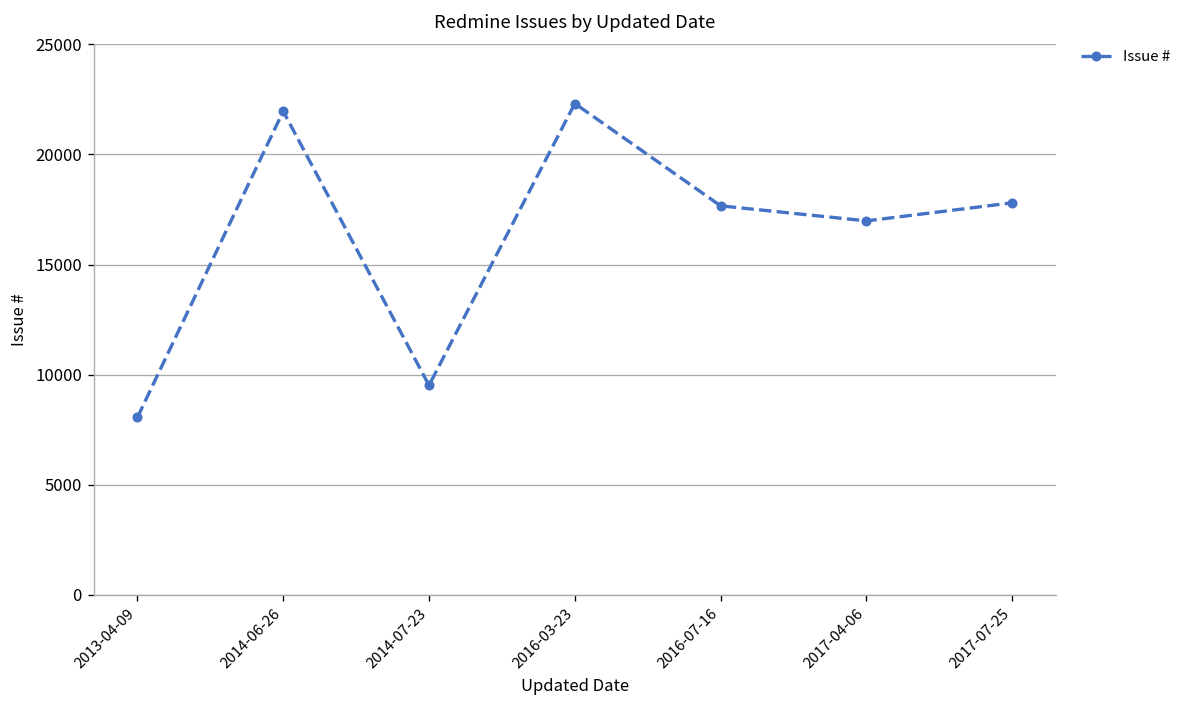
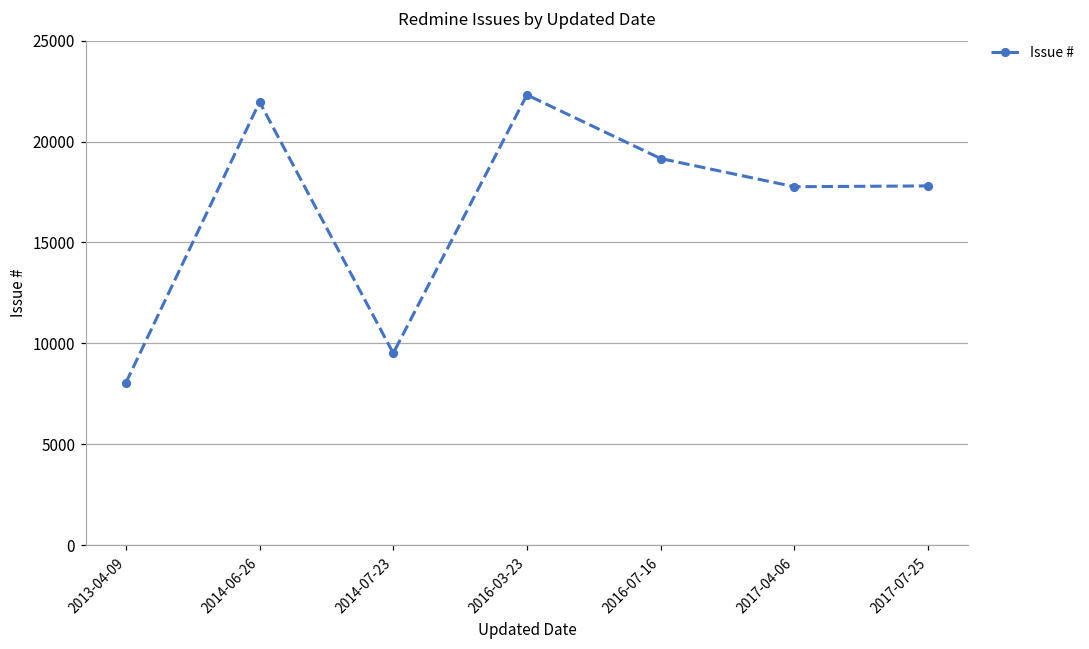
  {
    "2013-04-09": 8100,
    "2014-06-26": 22000,
    "2014-07-23": 9500,
    "2016-03-23": 22300,
-   "2016-07-16": 17700,
-   "2017-04-06": 17000,
+   "2016-07-16": 19200,
+   "2017-04-06": 17800,
    "2017-07-25": 17800
  }
